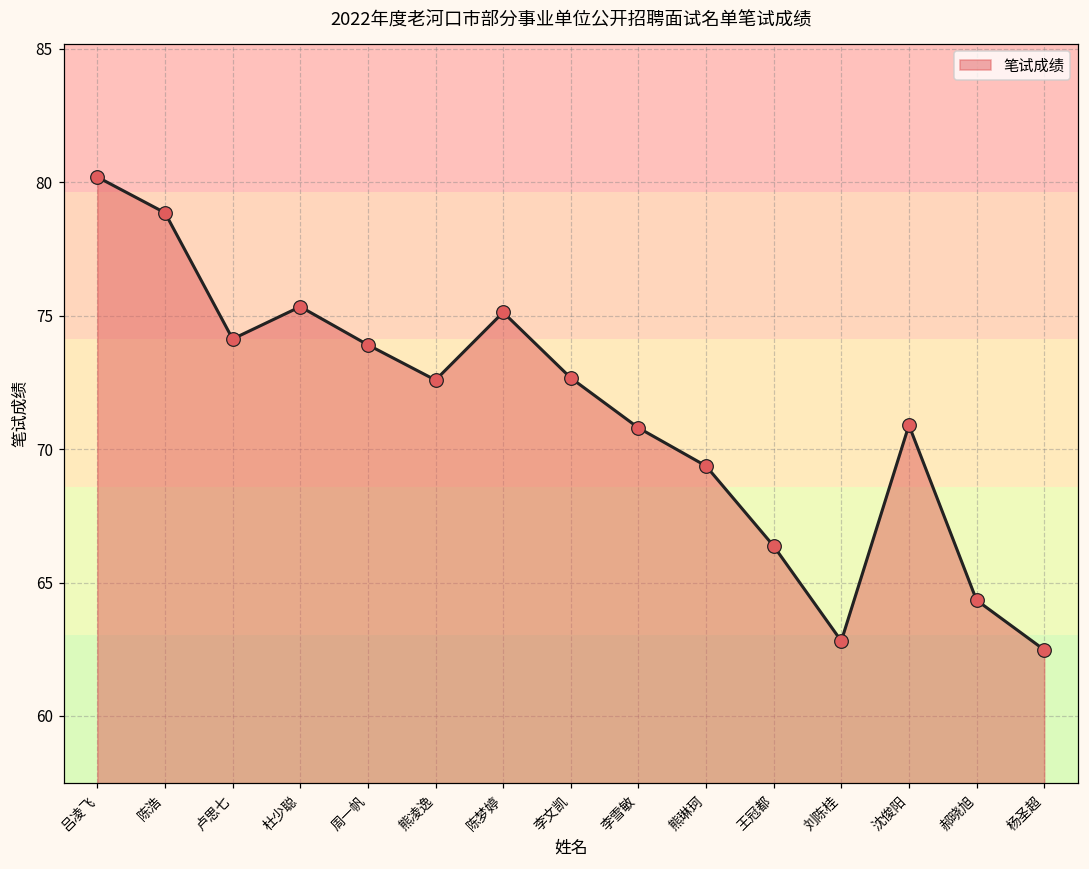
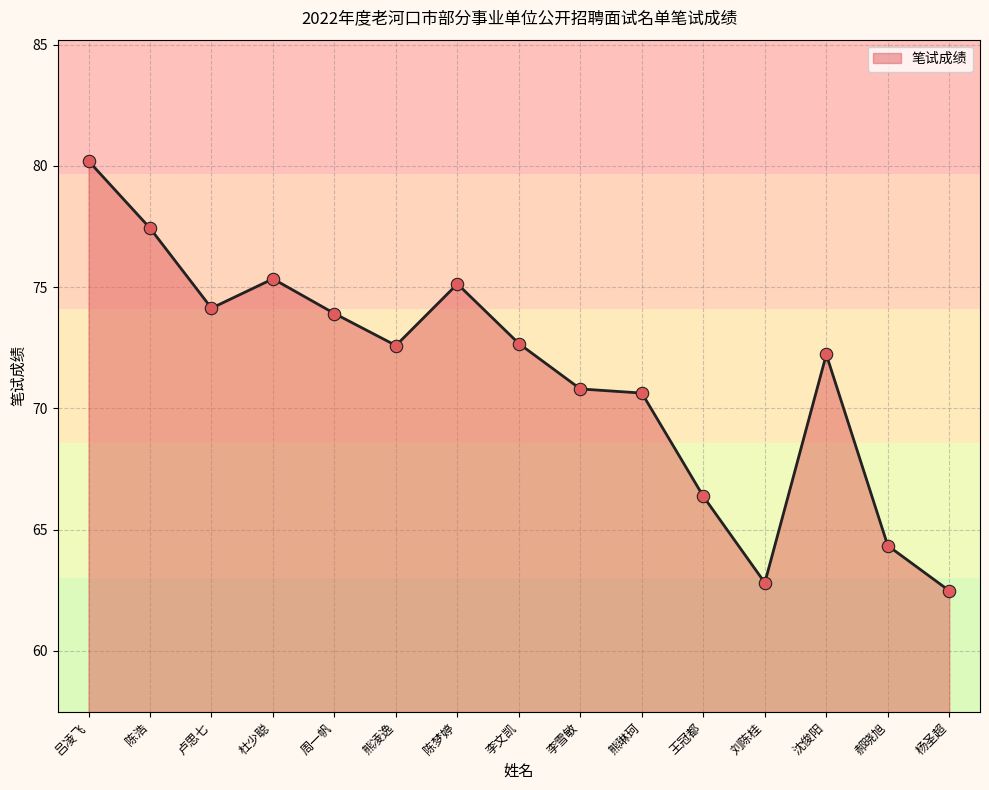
  {
    "吕凌飞": 80.2,
-   "陈浩": 78.9,
+   "陈浩": 77.4,
    "卢思七": 74.1,
    "杜少聪": 75.3,
    "周一帆": 73.9,
    "熊凌逸": 72.6,
    "陈梦婷": 75.1,
    "李文凯": 72.7,
    "李雪敏": 70.8,
-   "熊琳珂": 69.4,
+   "熊琳珂": 70.6,
    "王冠都": 66.4,
    "刘陈桂": 62.8,
-   "沈俊阳": 70.9,
+   "沈俊阳": 72.2,
    "郝晓旭": 64.3,
    "杨圣超": 62.5
  }
